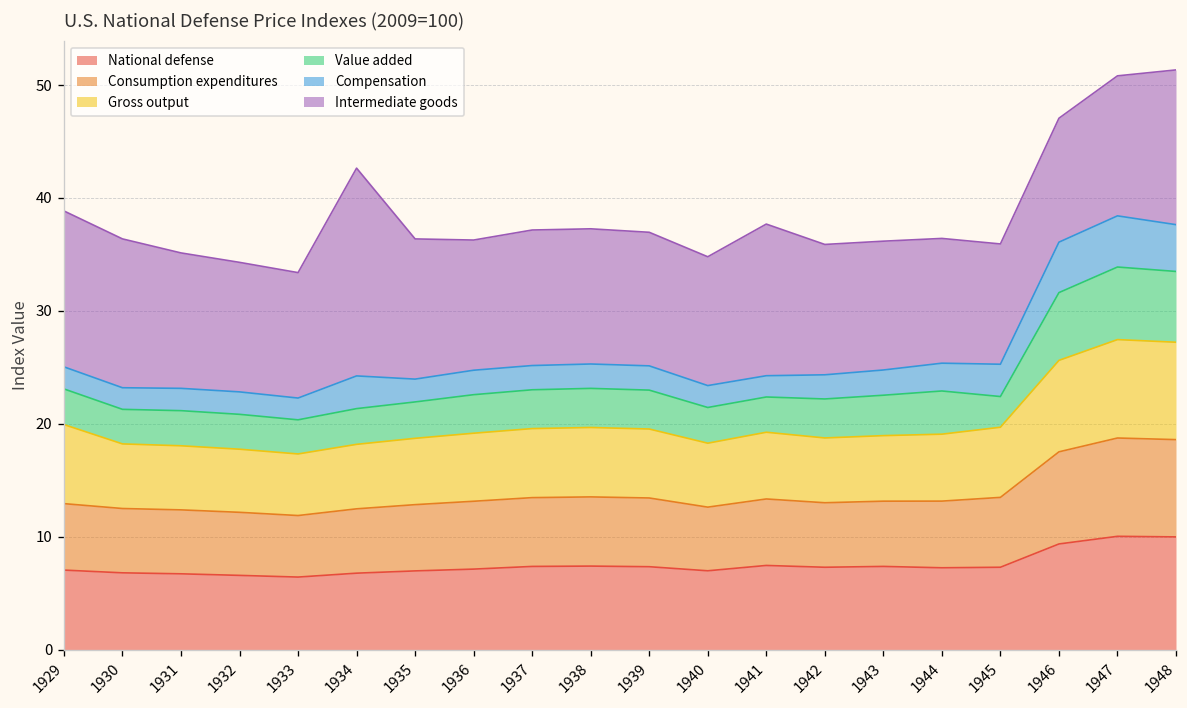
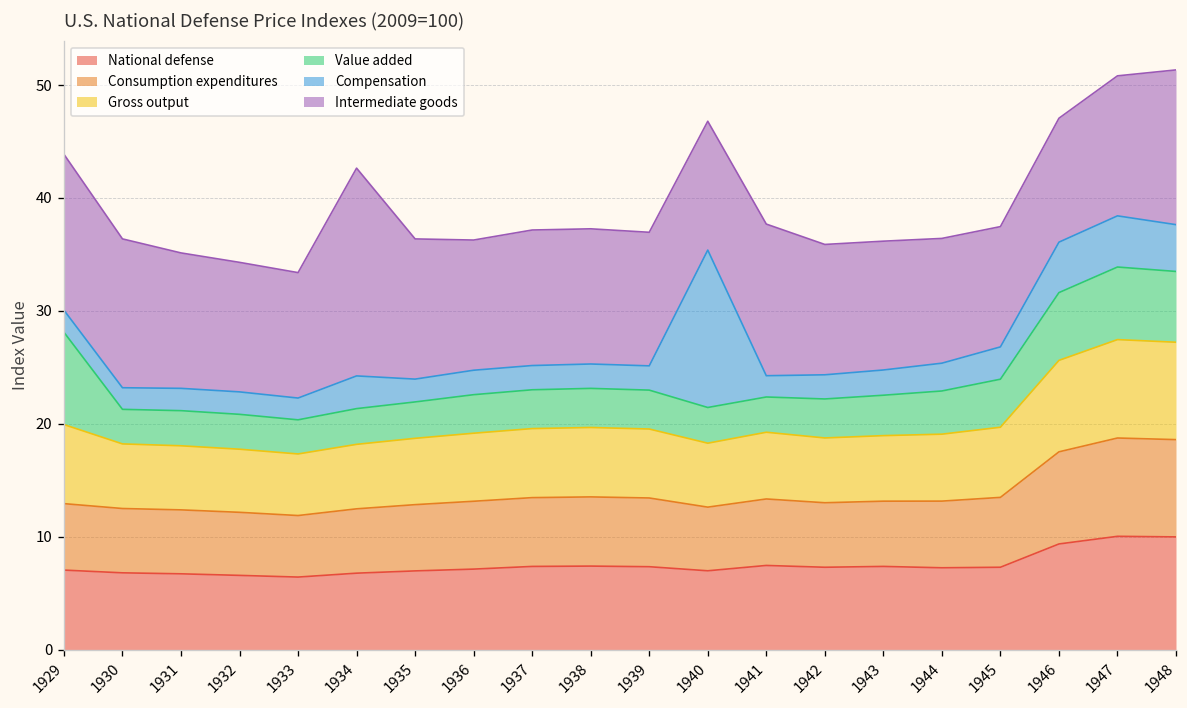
  {
    "Gross output": {
      "1929": 7,
      "1930": 6,
      "1931": 6,
      "1932": 6,
      "1933": 5,
      "1934": 6,
      "1935": 6,
      "1936": 6,
      "1937": 6,
      "1938": 6,
      "1939": 6,
      "1940": 6,
      "1941": 6,
      "1942": 6,
      "1943": 6,
      "1944": 6,
      "1945": 6,
      "1946": 8,
      "1947": 9,
      "1948": 9
    },
    "Value added": {
-     "1929": 3,
+     "1929": 8,
      "1930": 3,
      "1931": 3,
      "1932": 3,
      "1933": 3,
      "1934": 3,
      "1935": 3,
      "1936": 3,
      "1937": 3,
      "1938": 3,
      "1939": 3,
      "1940": 3,
      "1941": 3,
      "1942": 3,
      "1943": 4,
      "1944": 4,
-     "1945": 3,
+     "1945": 4,
      "1946": 6,
      "1947": 6,
      "1948": 6
    },
    "Compensation": {
      "1929": 2,
      "1930": 2,
      "1931": 2,
      "1932": 2,
      "1933": 2,
      "1934": 3,
      "1935": 2,
      "1936": 2,
      "1937": 2,
      "1938": 2,
      "1939": 2,
-     "1940": 2,
+     "1940": 14,
      "1941": 2,
      "1942": 2,
      "1943": 2,
      "1944": 2,
      "1945": 3,
      "1946": 4,
      "1947": 5,
      "1948": 4
    },
    "Intermediate goods": {
      "1929": 14,
      "1930": 13,
      "1931": 12,
      "1932": 11,
      "1933": 11,
      "1934": 18,
      "1935": 12,
      "1936": 12,
      "1937": 12,
      "1938": 12,
      "1939": 12,
      "1940": 11,
      "1941": 13,
      "1942": 12,
      "1943": 11,
      "1944": 11,
      "1945": 11,
      "1946": 11,
      "1947": 12,
      "1948": 14
    }
  }
